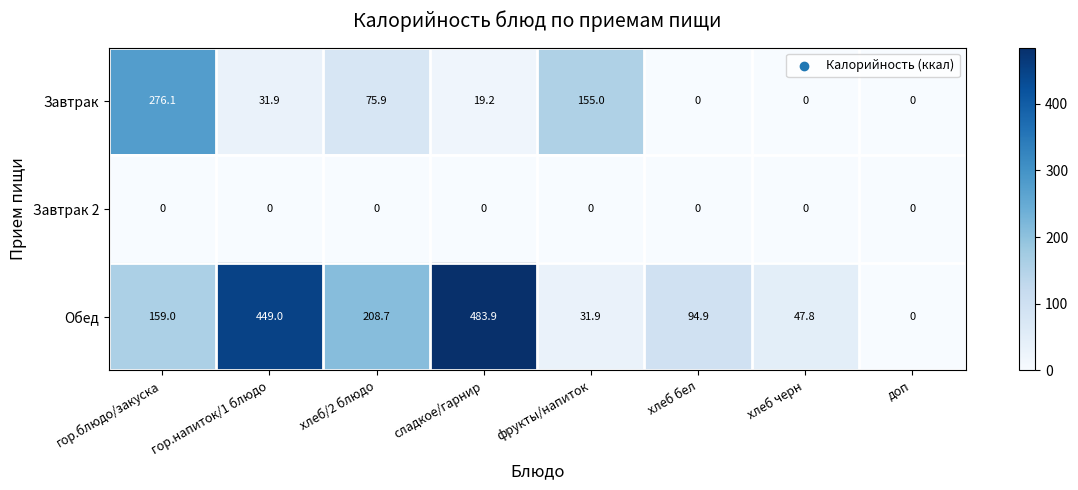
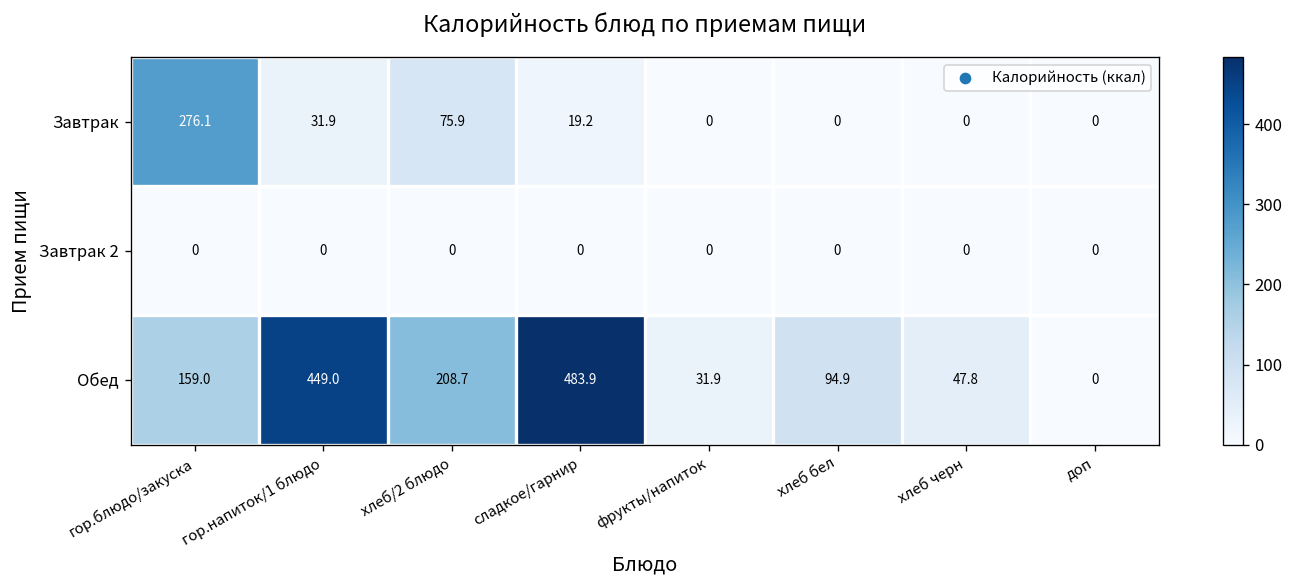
  {
    "Завтрак": {
      "гор.блюдо/закуска": 276.1,
      "гор.напиток/1 блюдо": 31.9,
      "хлеб/2 блюдо": 75.9,
      "сладкое/гарнир": 19.2,
-     "фрукты/напиток": 155.0,
+     "фрукты/напиток": 0,
      "хлеб бел": 0,
      "хлеб черн": 0,
      "доп": 0
    },
    "Завтрак 2": {
      "гор.блюдо/закуска": 0,
      "гор.напиток/1 блюдо": 0,
      "хлеб/2 блюдо": 0,
      "сладкое/гарнир": 0,
      "фрукты/напиток": 0,
      "хлеб бел": 0,
      "хлеб черн": 0,
      "доп": 0
    },
    "Обед": {
      "гор.блюдо/закуска": 159.0,
      "гор.напиток/1 блюдо": 449.0,
      "хлеб/2 блюдо": 208.7,
      "сладкое/гарнир": 483.9,
      "фрукты/напиток": 31.9,
      "хлеб бел": 94.9,
      "хлеб черн": 47.8,
      "доп": 0
    }
  }
